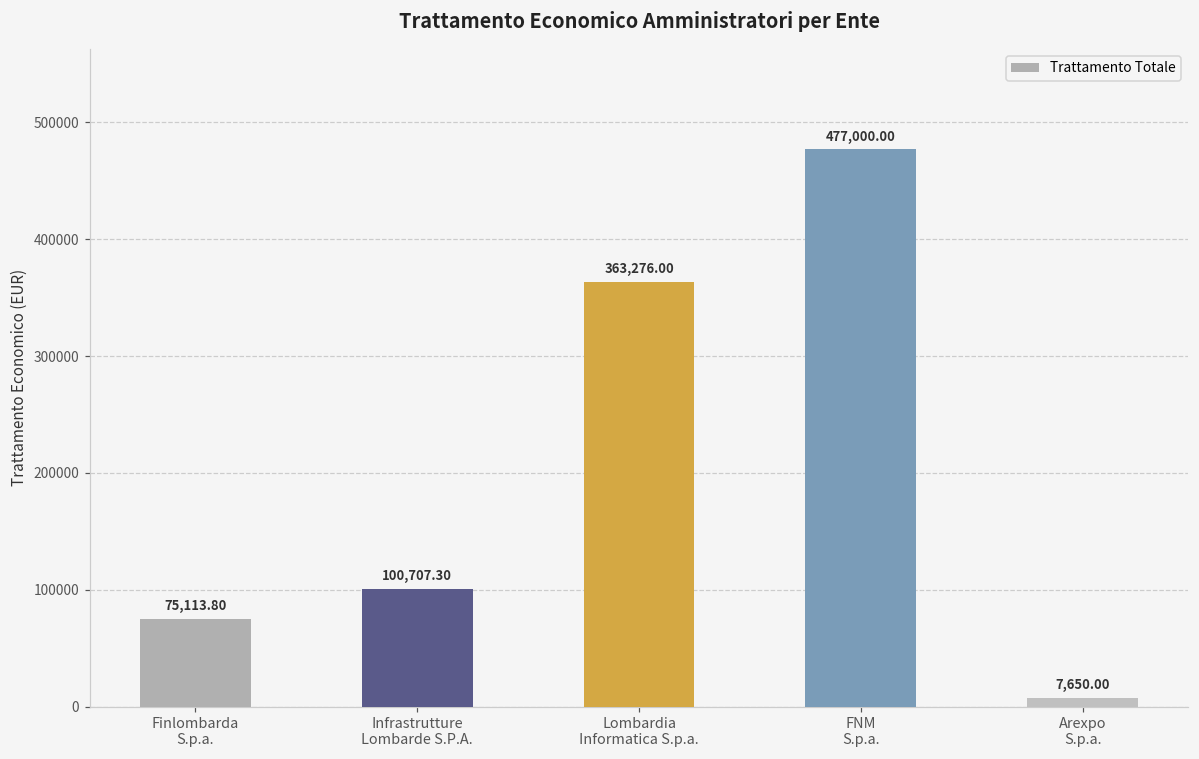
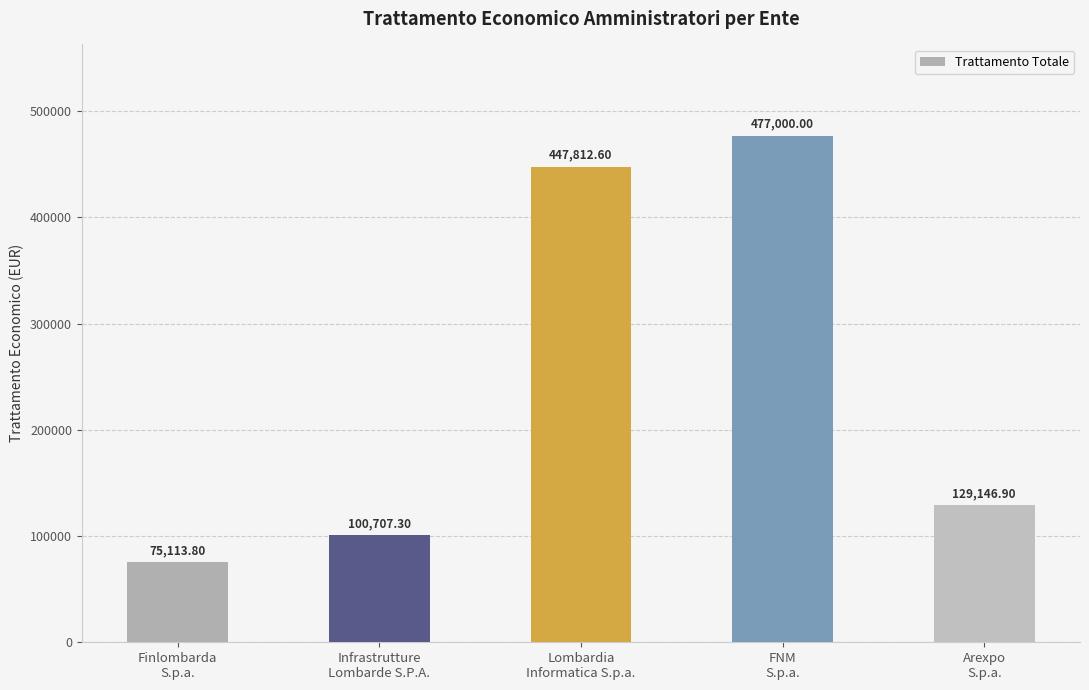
  {
    "Finlombarda S.p.a.": "75,113.80",
    "Infrastrutture Lombarde S.P.A.": "100,707.30",
-   "Lombardia Informatica S.p.a.": "363,276.00",
+   "Lombardia Informatica S.p.a.": "447,812.60",
    "FNM S.p.a.": "477,000.00",
-   "Arexpo S.p.a.": "7,650.00"
+   "Arexpo S.p.a.": "129,146.90"
  }
